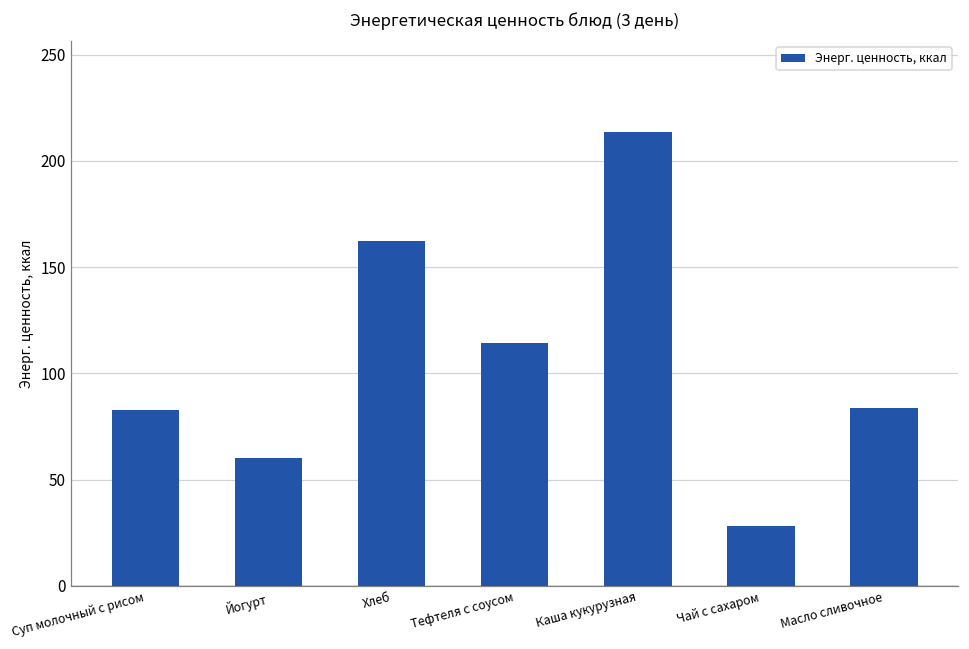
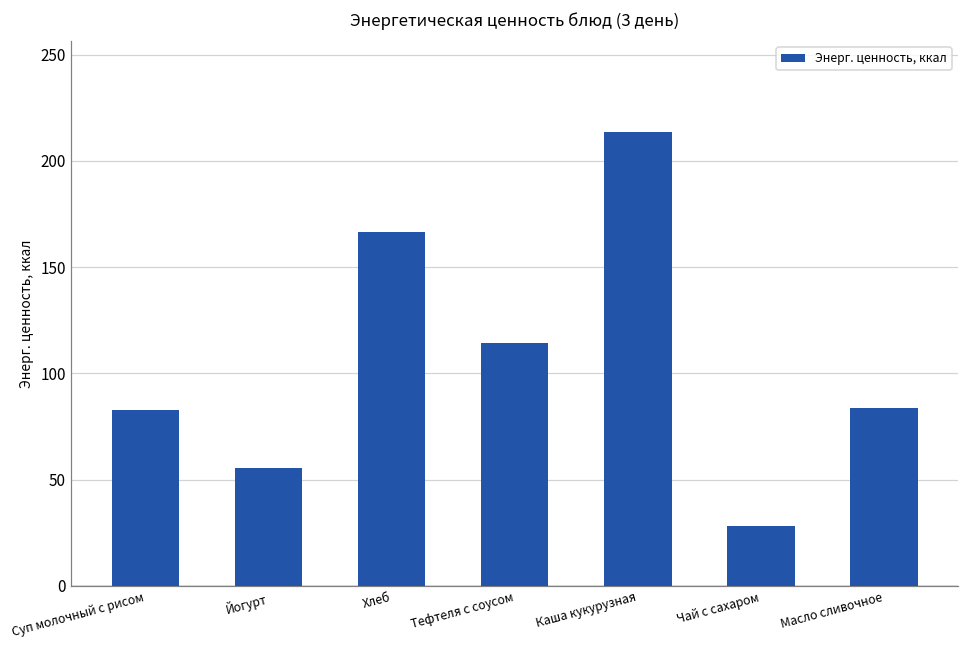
  {
    "Суп молочный с рисом": 83,
-   "Йогурт": 60,
-   "Хлеб": 162,
+   "Йогурт": 56,
+   "Хлеб": 167,
    "Тефтеля с соусом": 114,
    "Каша кукурузная": 214,
    "Чай с сахаром": 28,
    "Масло сливочное": 84
  }
